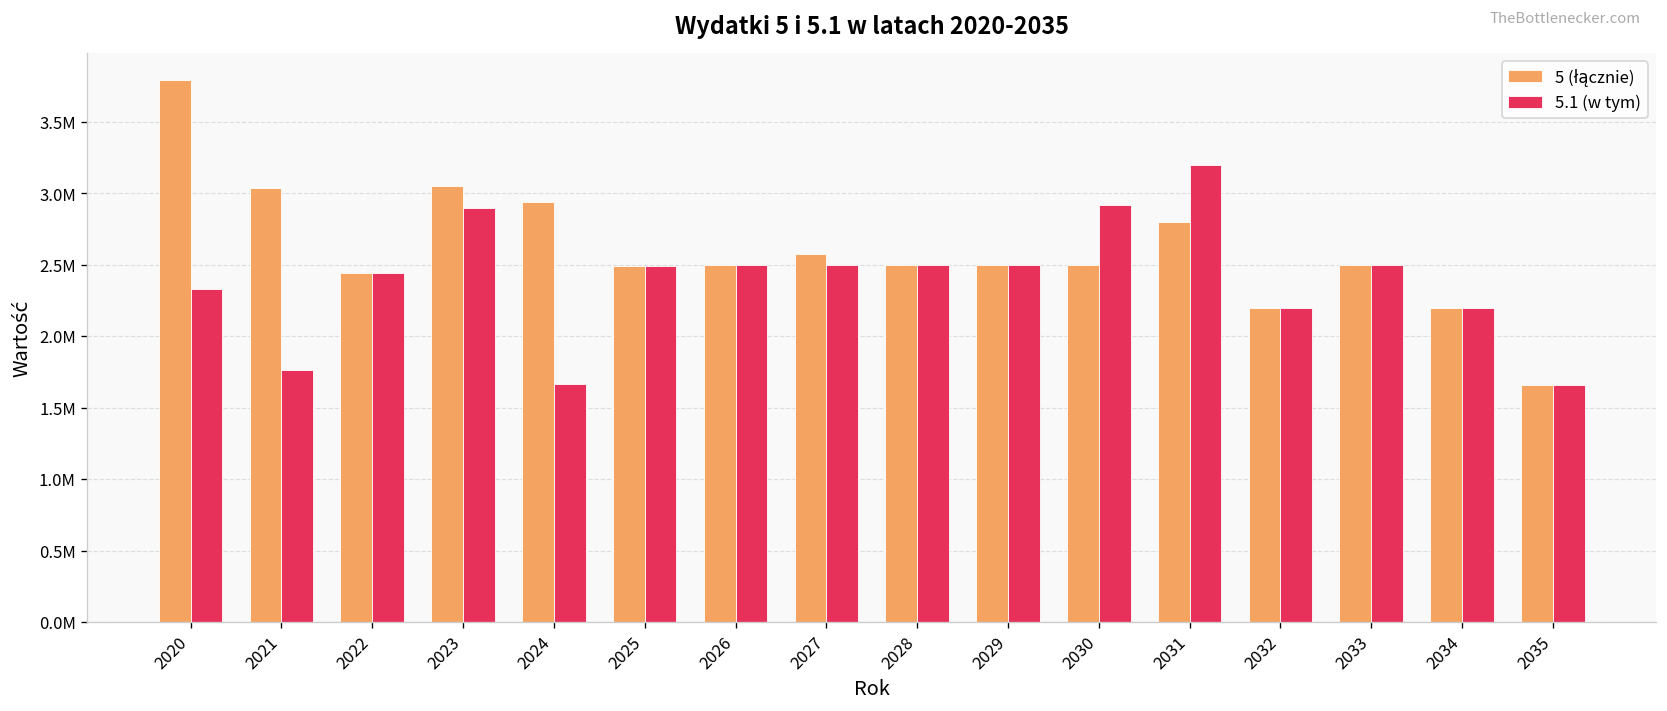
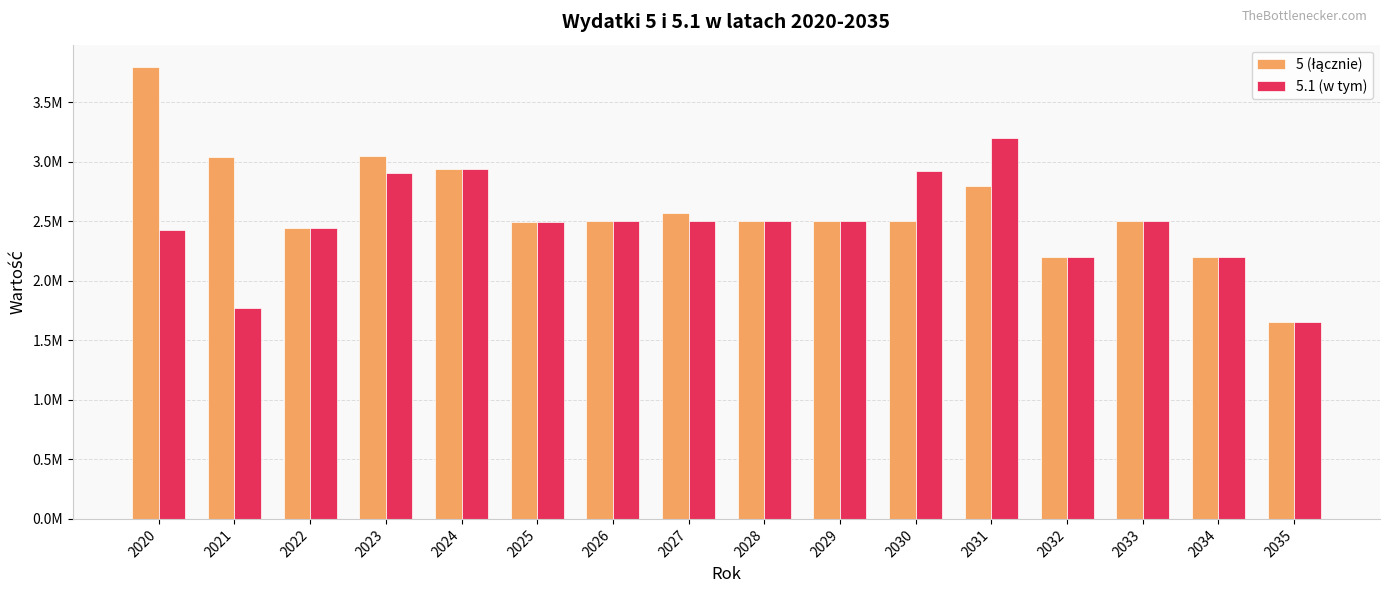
  {
    "5 (łącznie)": {
      "2020": 3790000,
      "2021": 3040000,
      "2022": 2440000,
      "2023": 3050000,
      "2024": 2940000,
      "2025": 2490000,
      "2026": 2500000,
      "2027": 2570000,
      "2028": 2500000,
      "2029": 2500000,
      "2030": 2500000,
      "2031": 2800000,
      "2032": 2200000,
      "2033": 2500000,
      "2034": 2200000,
      "2035": 1660000
    },
    "5.1 (w tym)": {
-     "2020": 2330000,
+     "2020": 2430000,
      "2021": 1770000,
      "2022": 2440000,
      "2023": 2900000,
-     "2024": 1660000,
+     "2024": 2940000,
      "2025": 2490000,
      "2026": 2500000,
      "2027": 2500000,
      "2028": 2500000,
      "2029": 2500000,
      "2030": 2920000,
      "2031": 3200000,
      "2032": 2200000,
      "2033": 2500000,
      "2034": 2200000,
      "2035": 1660000
    }
  }
